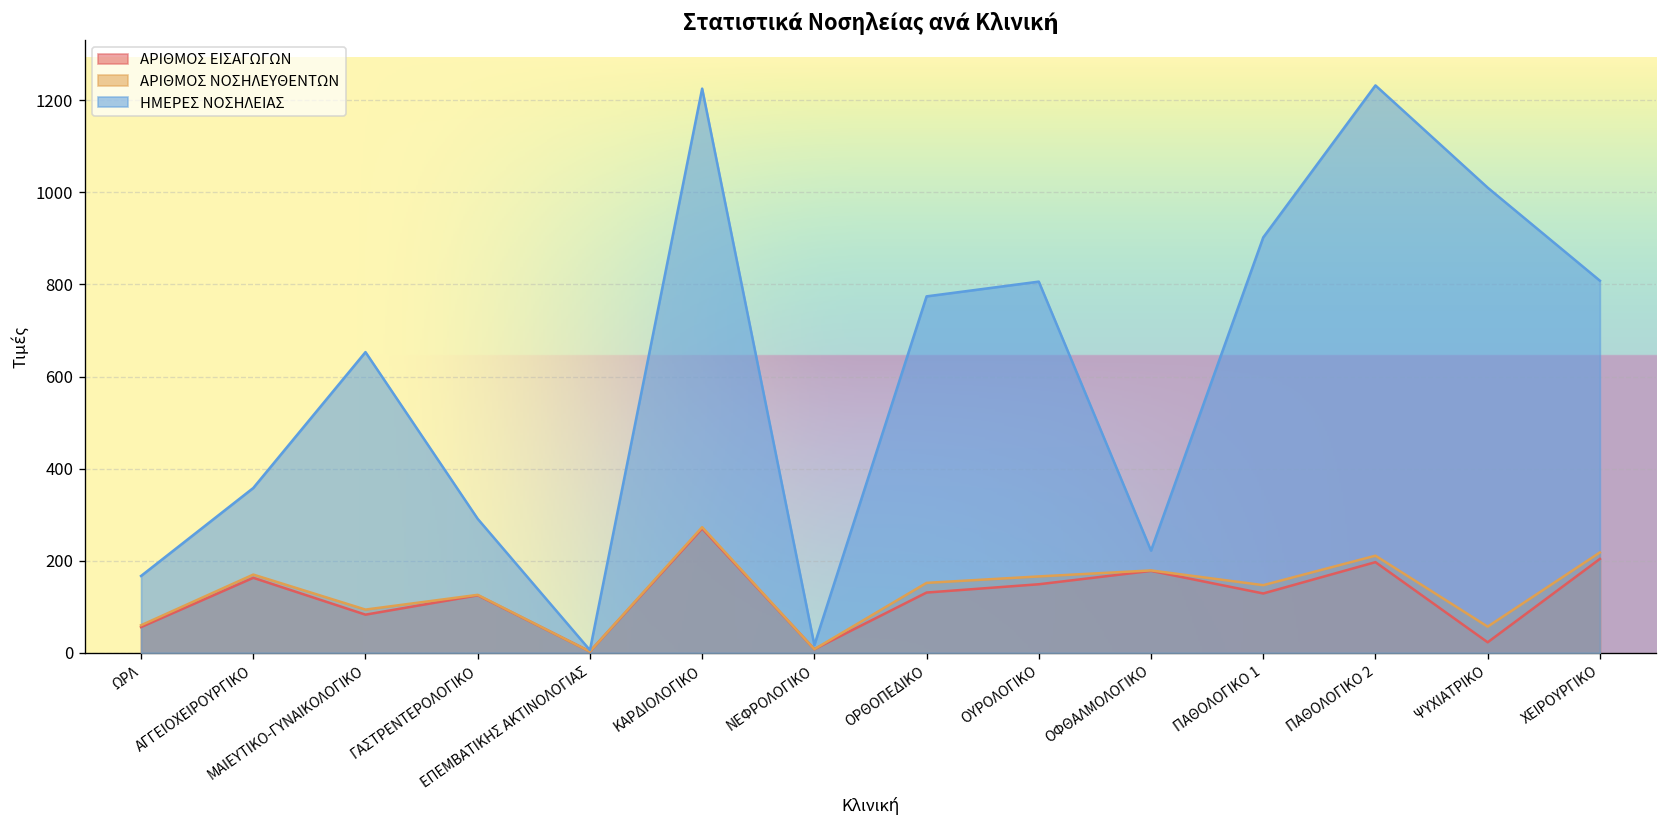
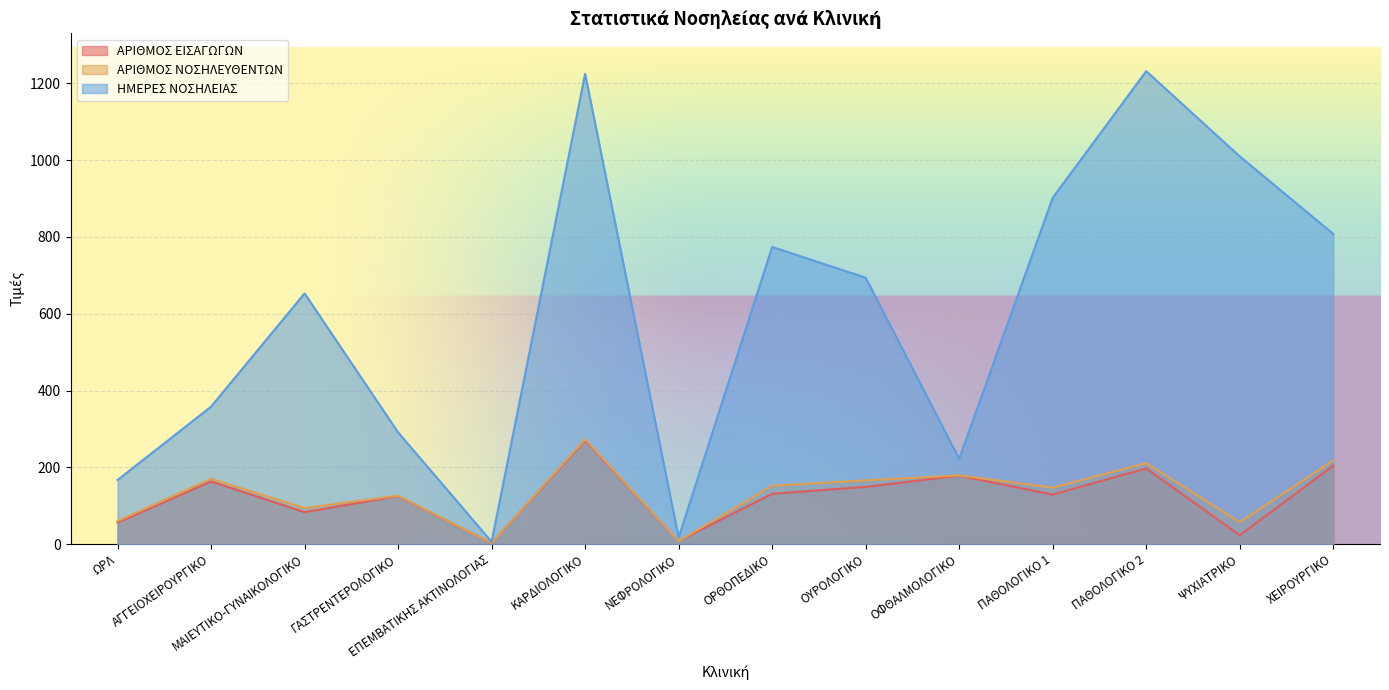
  {
    "ΗΜΕΡΕΣ ΝΟΣΗΛΕΙΑΣ": {
      "ΩΡΛ": 170,
      "ΑΓΓΕΙΟΧΕΙΡΟΥΡΓΙΚΟ": 360,
      "ΜΑΙΕΥΤΙΚΟ-ΓΥΝΑΙΚΟΛΟΓΙΚΟ": 650,
      "ΓΑΣΤΡΕΝΤΕΡΟΛΟΓΙΚΟ": 290,
      "ΚΑΡΔΙΟΛΟΓΙΚΟ": 1230,
      "ΝΕΦΡΟΛΟΓΙΚΟ": 20,
      "ΟΡΘΟΠΕΔΙΚΟ": 770,
-     "ΟΥΡΟΛΟΓΙΚΟ": 810,
+     "ΟΥΡΟΛΟΓΙΚΟ": 690,
      "ΟΦΘΑΛΜΟΛΟΓΙΚΟ": 220,
      "ΠΑΘΟΛΟΓΙΚΟ 1": 900,
      "ΠΑΘΟΛΟΓΙΚΟ 2": 1230,
      "ΨΥΧΙΑΤΡΙΚΟ": 1010,
      "ΧΕΙΡΟΥΡΓΙΚΟ": 810
    }
  }
